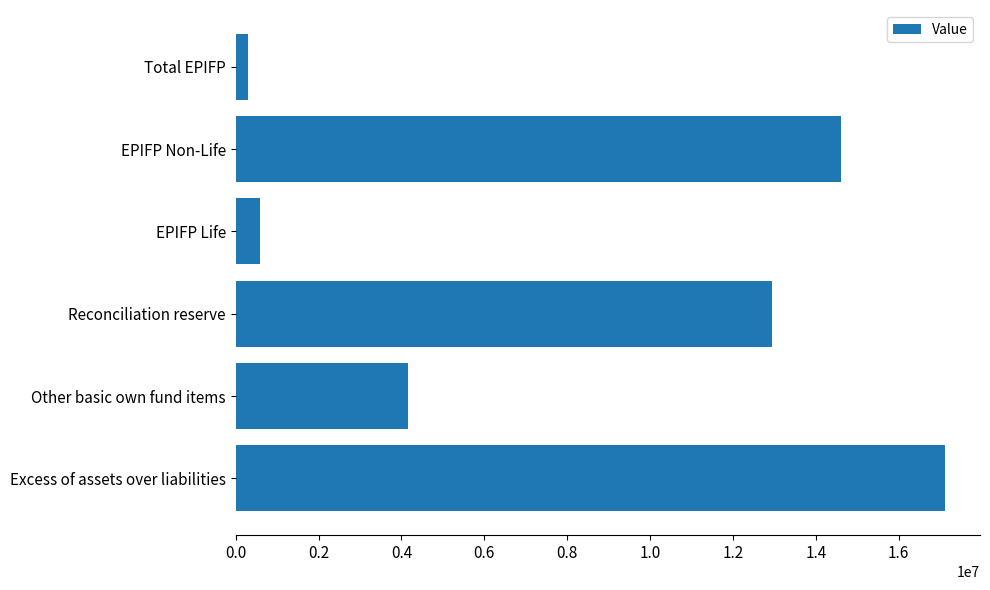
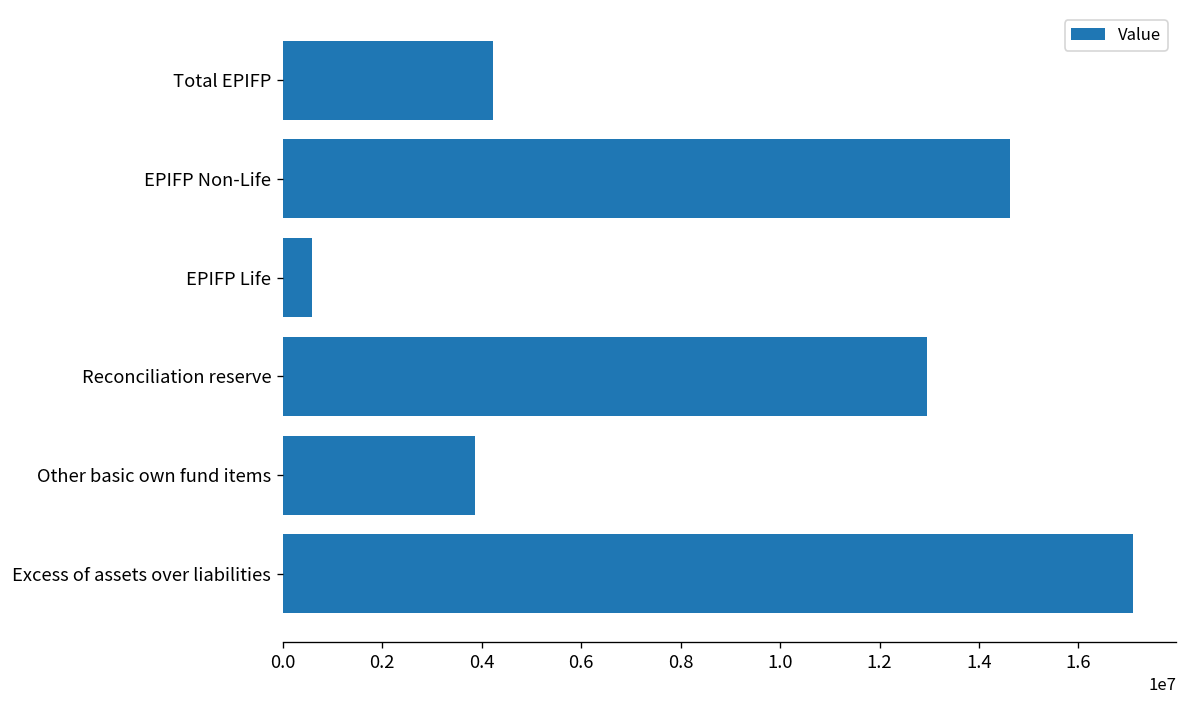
  {
-   "Total EPIFP": 300000,
+   "Total EPIFP": 4200000,
    "EPIFP Non-Life": 14600000,
    "EPIFP Life": 600000,
    "Reconciliation reserve": 12900000,
-   "Other basic own fund items": 4200000,
+   "Other basic own fund items": 3900000,
    "Excess of assets over liabilities": 17100000
  }
